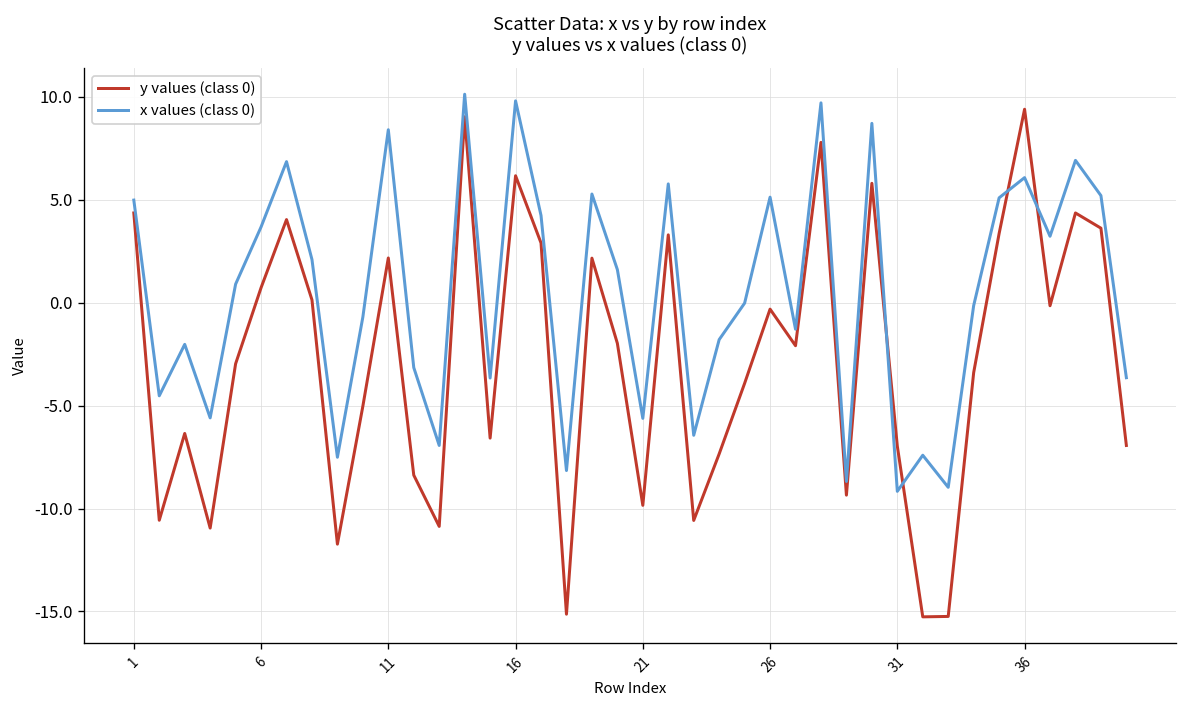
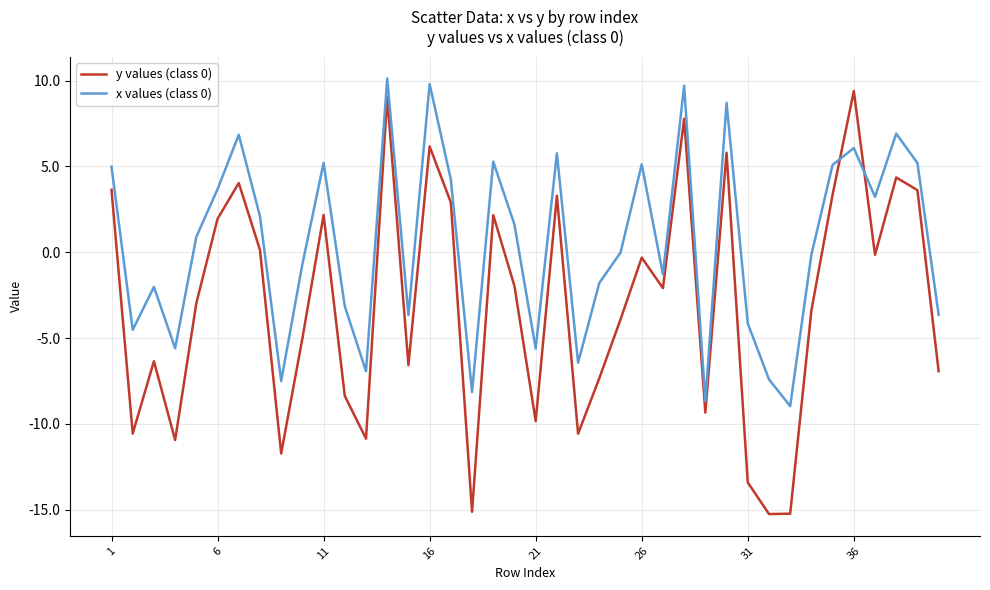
  {
    "y values (class 0)": {
-     "1": 4.4,
-     "6": 0.7,
+     "1": 3.6,
+     "6": 1.9,
      "11": 2.2,
      "16": 6.2,
      "21": -9.8,
      "26": -0.3,
-     "31": -7.0,
+     "31": -13.4,
      "36": 9.4
    },
    "x values (class 0)": {
      "1": 5.0,
      "6": 3.7,
-     "11": 8.4,
+     "11": 5.2,
      "16": 9.8,
      "21": -5.6,
      "26": 5.1,
-     "31": -9.2,
+     "31": -4.1,
      "36": 6.1
    }
  }
